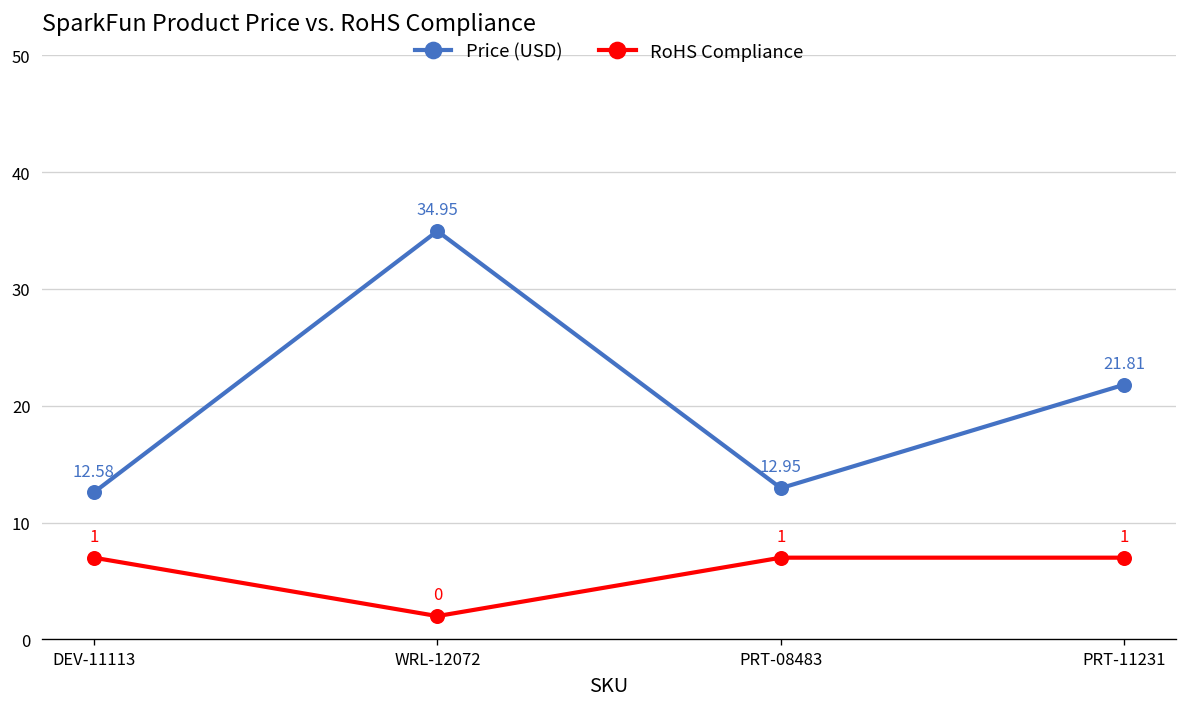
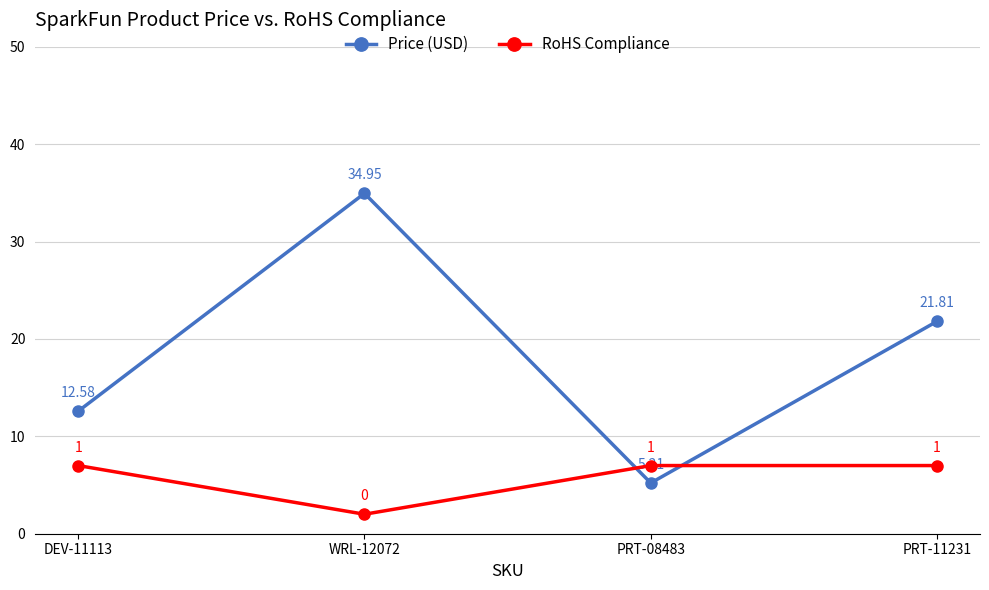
  {
    "Price (USD)": {
      "DEV-11113": 12.58,
      "WRL-12072": 34.95,
-     "PRT-08483": 12.95,
+     "PRT-08483": 5.21,
      "PRT-11231": 21.81
    }
  }
